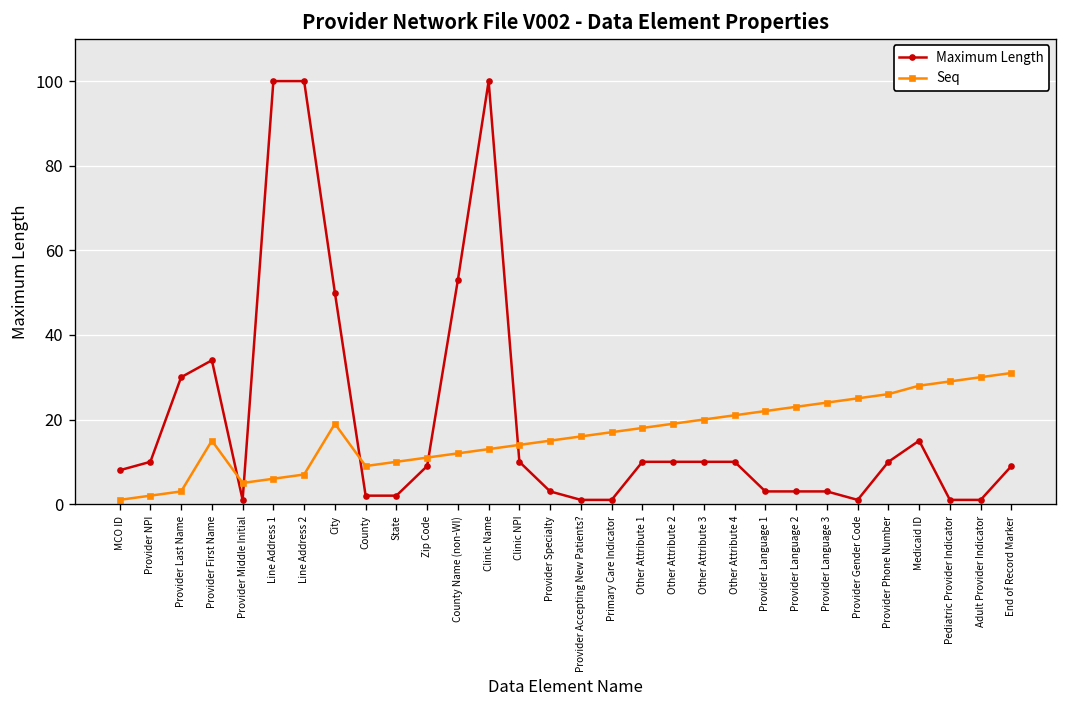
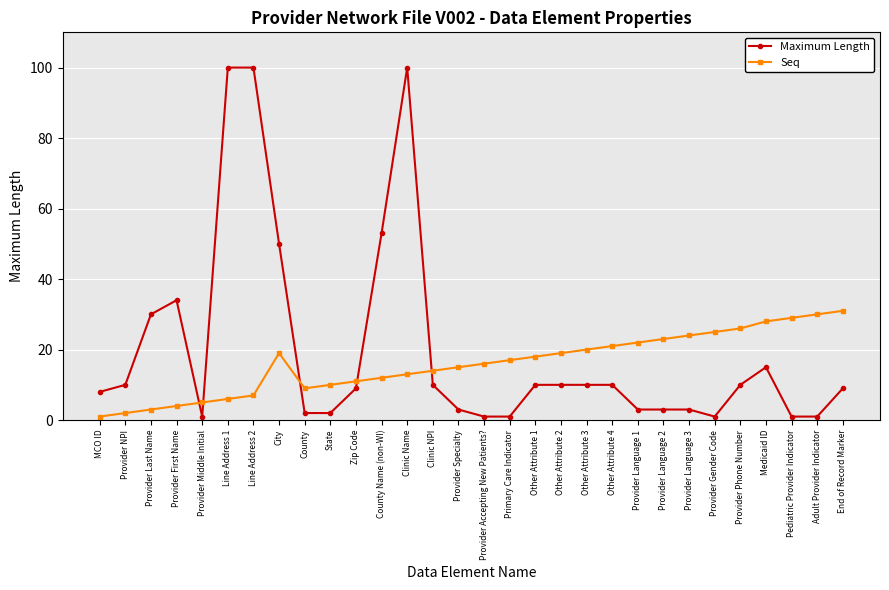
  {
    "Maximum Length": {
      "MCO ID": 8,
      "Provider NPI": 10,
      "Provider Last Name": 30,
      "Provider First Name": 34,
      "Provider Middle Initial": 1,
      "Line Address 1": 100,
      "Line Address 2": 100,
      "City": 50,
      "County": 2,
      "State": 2,
      "Zip Code": 9,
      "County Name (non-WI)": 53,
      "Clinic Name": 100,
      "Clinic NPI": 10,
      "Provider Specialty": 3,
      "Provider Accepting New Patients?": 1,
      "Primary Care Indicator": 1,
      "Other Attribute 1": 10,
      "Other Attribute 2": 10,
      "Other Attribute 3": 10,
      "Other Attribute 4": 10,
      "Provider Language 1": 3,
      "Provider Language 2": 3,
      "Provider Language 3": 3,
      "Provider Gender Code": 1,
      "Provider Phone Number": 10,
      "Medicaid ID": 15,
      "Pediatric Provider Indicator": 1,
      "Adult Provider Indicator": 1,
      "End of Record Marker": 9
    },
    "Seq": {
      "MCO ID": 1,
      "Provider NPI": 2,
      "Provider Last Name": 3,
-     "Provider First Name": 15,
+     "Provider First Name": 4,
      "Provider Middle Initial": 5,
      "Line Address 1": 6,
      "Line Address 2": 7,
      "City": 19,
      "County": 9,
      "State": 10,
      "Zip Code": 11,
      "County Name (non-WI)": 12,
      "Clinic Name": 13,
      "Clinic NPI": 14,
      "Provider Specialty": 15,
      "Provider Accepting New Patients?": 16,
      "Primary Care Indicator": 17,
      "Other Attribute 1": 18,
      "Other Attribute 2": 19,
      "Other Attribute 3": 20,
      "Other Attribute 4": 21,
      "Provider Language 1": 22,
      "Provider Language 2": 23,
      "Provider Language 3": 24,
      "Provider Gender Code": 25,
      "Provider Phone Number": 26,
      "Medicaid ID": 28,
      "Pediatric Provider Indicator": 29,
      "Adult Provider Indicator": 30,
      "End of Record Marker": 31
    }
  }
